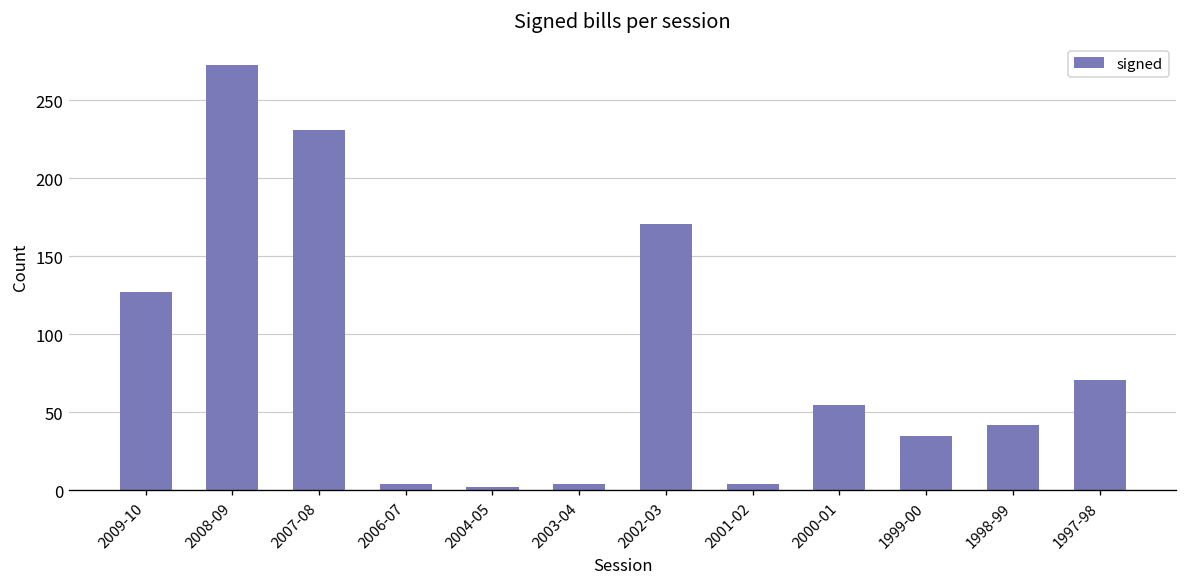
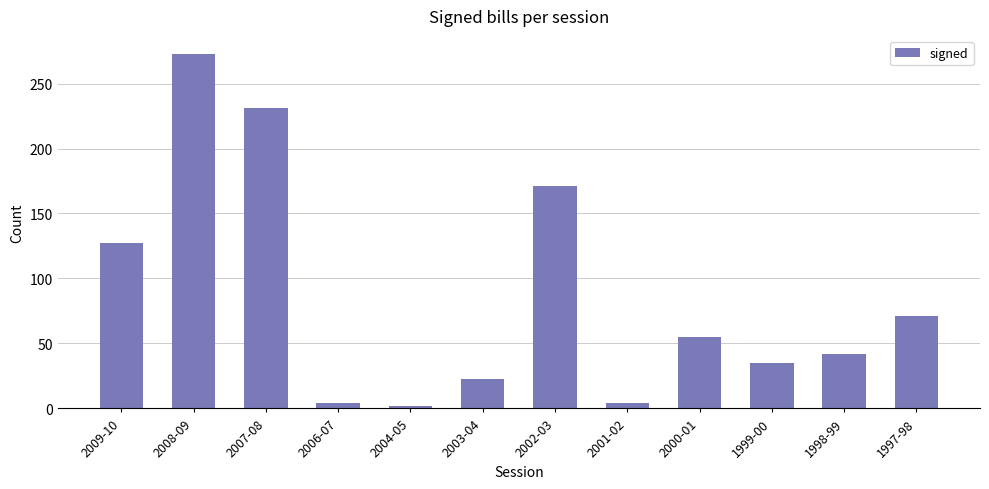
  {
    "2009-10": 127,
    "2008-09": 273,
    "2007-08": 231,
    "2006-07": 4,
    "2004-05": 2,
-   "2003-04": 4,
+   "2003-04": 23,
    "2002-03": 171,
    "2001-02": 4,
    "2000-01": 55,
    "1999-00": 35,
    "1998-99": 42,
    "1997-98": 71
  }
